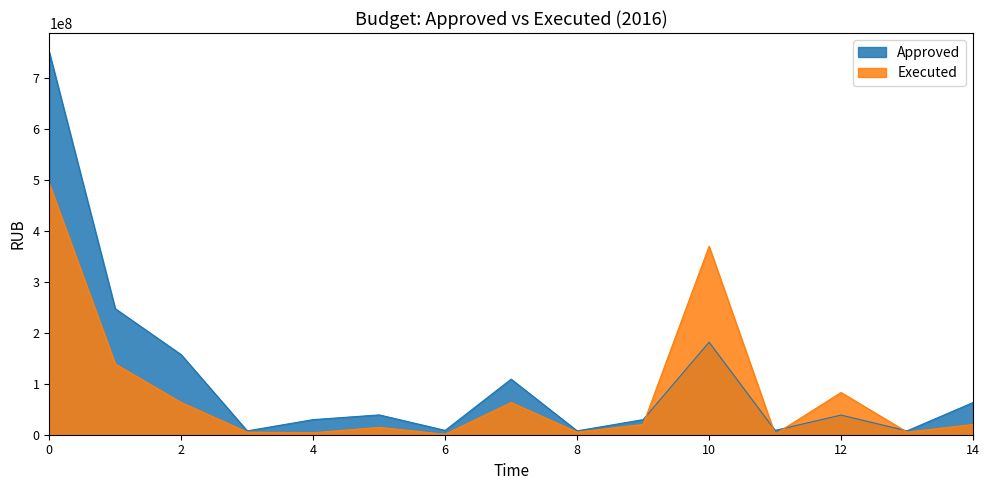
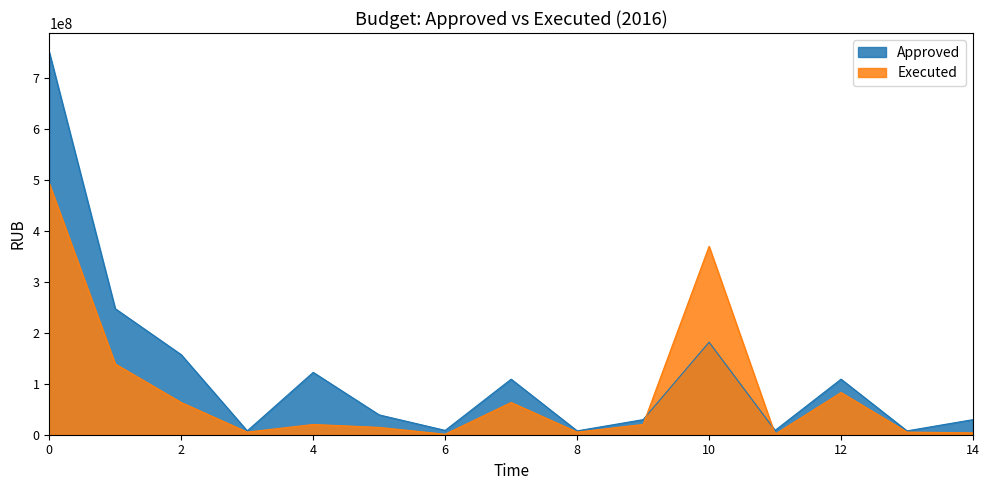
  {
    "Approved": {
      "0": 750000000,
      "2": 160000000,
-     "4": 30000000,
+     "4": 120000000,
      "6": 10000000,
      "10": 180000000,
-     "12": 40000000,
-     "14": 60000000
+     "12": 110000000,
+     "14": 30000000
    },
    "Executed": {
      "0": 490000000,
      "2": 60000000,
-     "4": 0,
+     "4": 20000000,
      "6": 0,
      "10": 370000000,
      "12": 80000000,
-     "14": 20000000
+     "14": 0
    }
  }
